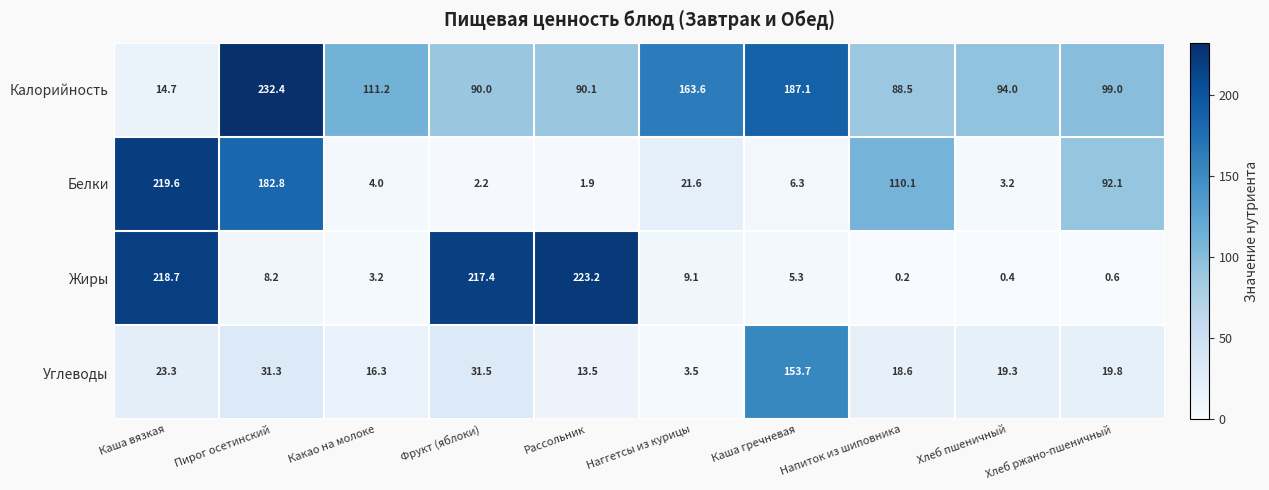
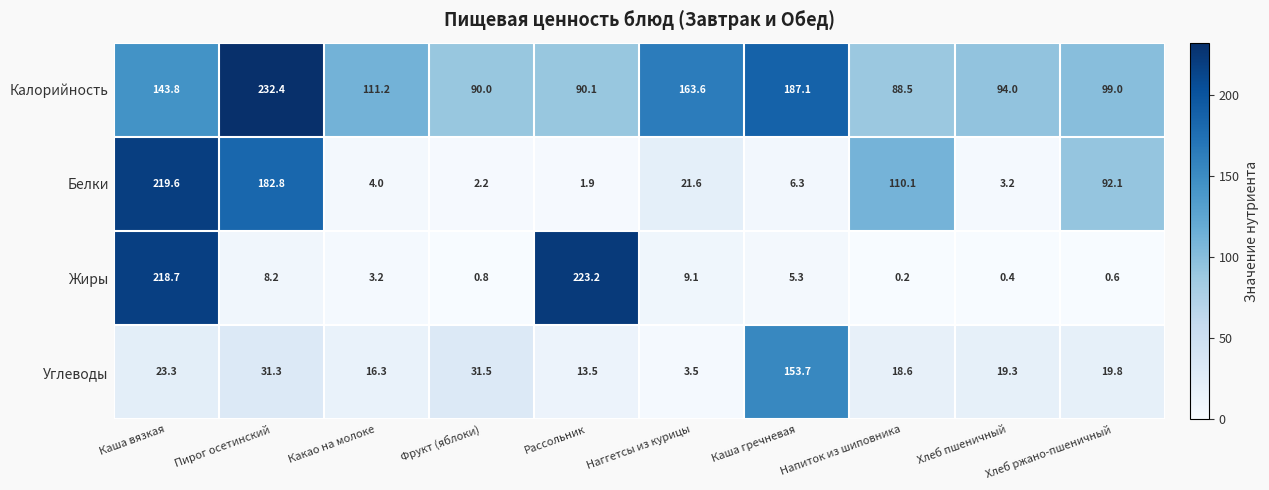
  {
    "Калорийность": {
-     "Каша вязкая": 14.7,
+     "Каша вязкая": 143.8,
      "Пирог осетинский": 232.4,
      "Какао на молоке": 111.2,
      "Фрукт (яблоки)": 90.0,
      "Рассольник": 90.1,
      "Наггетсы из курицы": 163.6,
      "Каша гречневая": 187.1,
      "Напиток из шиповника": 88.5,
      "Хлеб пшеничный": 94.0,
      "Хлеб ржано-пшеничный": 99.0
    },
    "Белки": {
      "Каша вязкая": 219.6,
      "Пирог осетинский": 182.8,
      "Какао на молоке": 4.0,
      "Фрукт (яблоки)": 2.2,
      "Рассольник": 1.9,
      "Наггетсы из курицы": 21.6,
      "Каша гречневая": 6.3,
      "Напиток из шиповника": 110.1,
      "Хлеб пшеничный": 3.2,
      "Хлеб ржано-пшеничный": 92.1
    },
    "Жиры": {
      "Каша вязкая": 218.7,
      "Пирог осетинский": 8.2,
      "Какао на молоке": 3.2,
-     "Фрукт (яблоки)": 217.4,
+     "Фрукт (яблоки)": 0.8,
      "Рассольник": 223.2,
      "Наггетсы из курицы": 9.1,
      "Каша гречневая": 5.3,
      "Напиток из шиповника": 0.2,
      "Хлеб пшеничный": 0.4,
      "Хлеб ржано-пшеничный": 0.6
    },
    "Углеводы": {
      "Каша вязкая": 23.3,
      "Пирог осетинский": 31.3,
      "Какао на молоке": 16.3,
      "Фрукт (яблоки)": 31.5,
      "Рассольник": 13.5,
      "Наггетсы из курицы": 3.5,
      "Каша гречневая": 153.7,
      "Напиток из шиповника": 18.6,
      "Хлеб пшеничный": 19.3,
      "Хлеб ржано-пшеничный": 19.8
    }
  }
